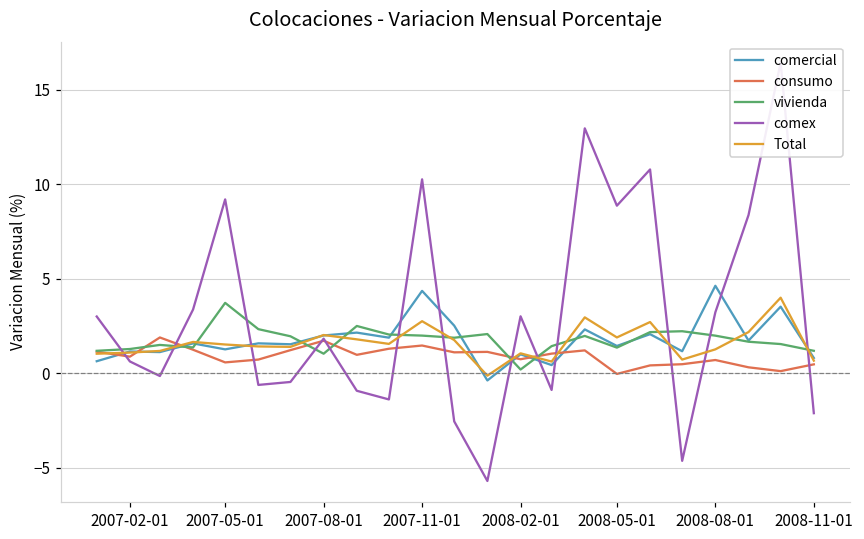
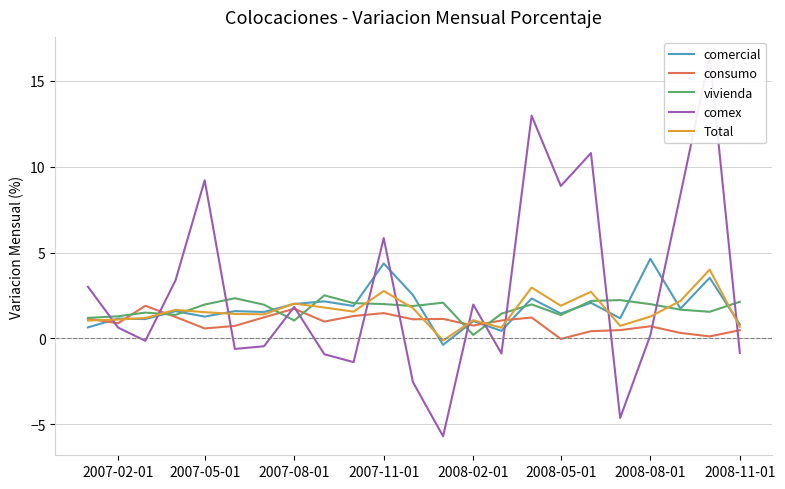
  {
    "comercial": {
      "2007-05-01": 1.3,
      "2007-11-01": 4.4,
      "2008-08-01": 4.6
    },
    "vivienda": {
-     "2007-05-01": 3.7,
+     "2007-05-01": 2.0,
      "2007-08-01": 1.0,
      "2007-11-01": 2.0,
      "2008-02-01": 0.2,
      "2008-08-01": 2.0,
-     "2008-11-01": 1.2
+     "2008-11-01": 2.1
    },
    "comex": {
      "2007-02-01": 0.6,
      "2007-05-01": 9.2,
-     "2007-11-01": 10.3,
-     "2008-02-01": 3.0,
+     "2007-11-01": 5.8,
+     "2008-02-01": 2.0,
      "2008-05-01": 8.9,
-     "2008-08-01": 3.2,
-     "2008-11-01": -2.1
+     "2008-08-01": 0.2,
+     "2008-11-01": -0.8
    }
  }
